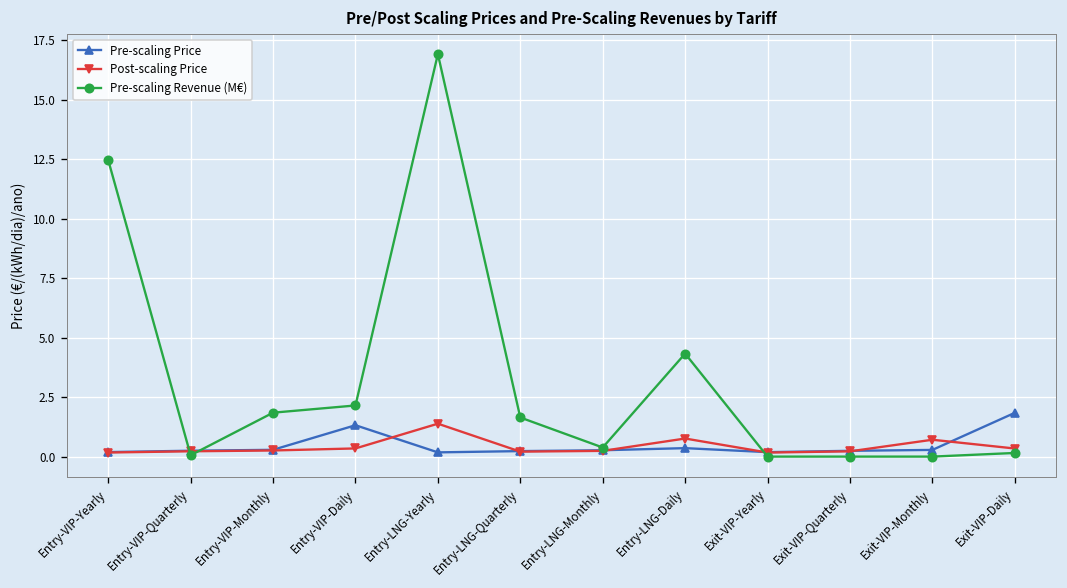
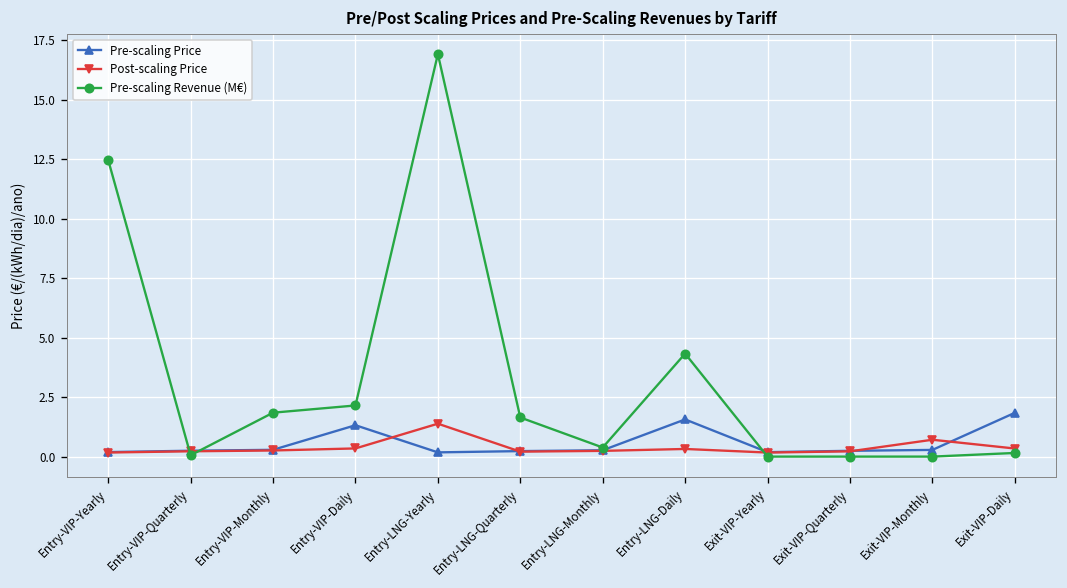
  {
    "Pre-scaling Price": {
      "Entry-VIP-Daily": 1.3,
      "Entry-LNG-Yearly": 0.2,
-     "Entry-LNG-Daily": 0.4,
+     "Entry-LNG-Daily": 1.6,
      "Exit-VIP-Monthly": 0.3,
      "Exit-VIP-Daily": 1.8
    },
    "Post-scaling Price": {
      "Entry-VIP-Daily": 0.3,
      "Entry-LNG-Yearly": 1.4,
-     "Entry-LNG-Daily": 0.8,
+     "Entry-LNG-Daily": 0.3,
      "Exit-VIP-Monthly": 0.7,
      "Exit-VIP-Daily": 0.3
    },
    "Pre-scaling Revenue (M€)": {
      "Entry-VIP-Yearly": 12.5,
      "Entry-VIP-Quarterly": 0.1,
      "Entry-VIP-Monthly": 1.8,
      "Entry-VIP-Daily": 2.1,
      "Entry-LNG-Yearly": 16.9,
      "Entry-LNG-Quarterly": 1.6,
      "Entry-LNG-Daily": 4.3,
      "Exit-VIP-Yearly": 0.0,
      "Exit-VIP-Quarterly": 0.0,
      "Exit-VIP-Monthly": 0.0,
      "Exit-VIP-Daily": 0.2
    }
  }
